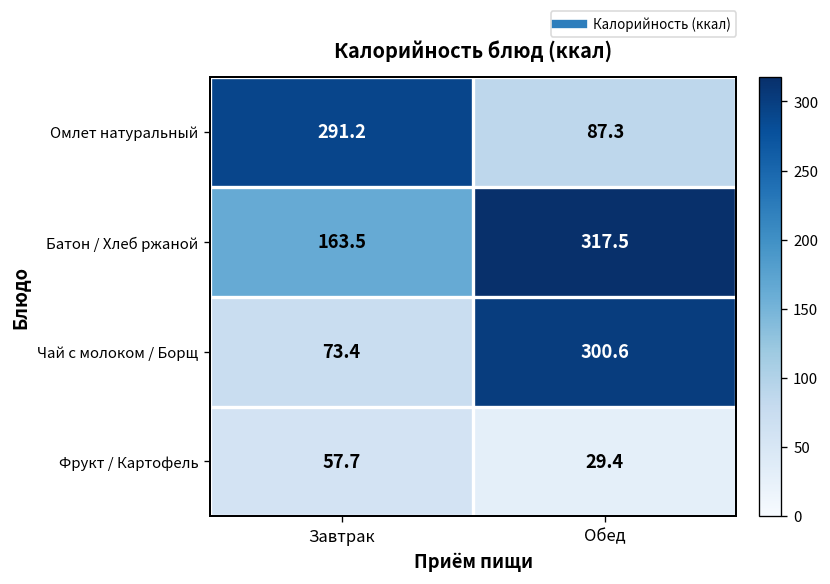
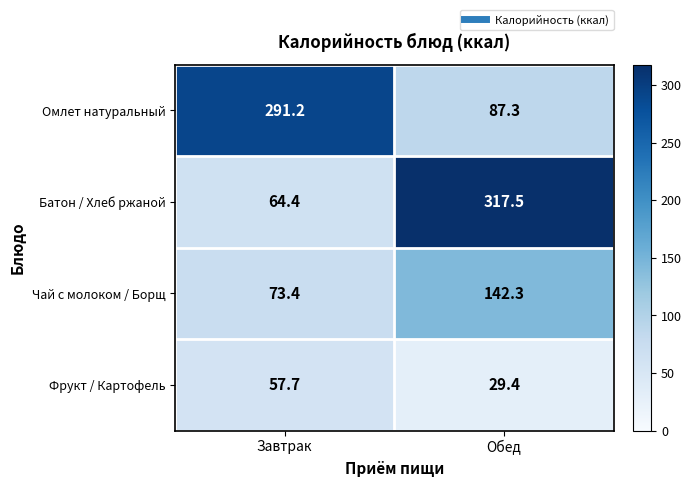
  {
    "Омлет натуральный": {
      "Завтрак": 291.2,
      "Обед": 87.3
    },
    "Батон / Хлеб ржаной": {
-     "Завтрак": 163.5,
+     "Завтрак": 64.4,
      "Обед": 317.5
    },
    "Чай с молоком / Борщ": {
      "Завтрак": 73.4,
-     "Обед": 300.6
+     "Обед": 142.3
    },
    "Фрукт / Картофель": {
      "Завтрак": 57.7,
      "Обед": 29.4
    }
  }
